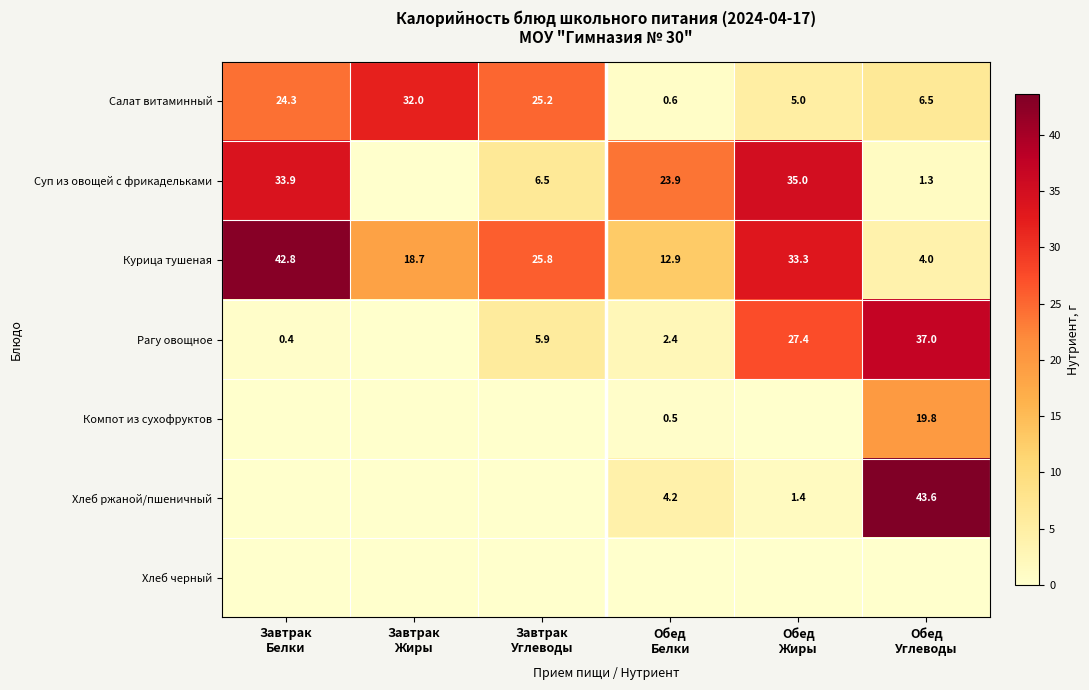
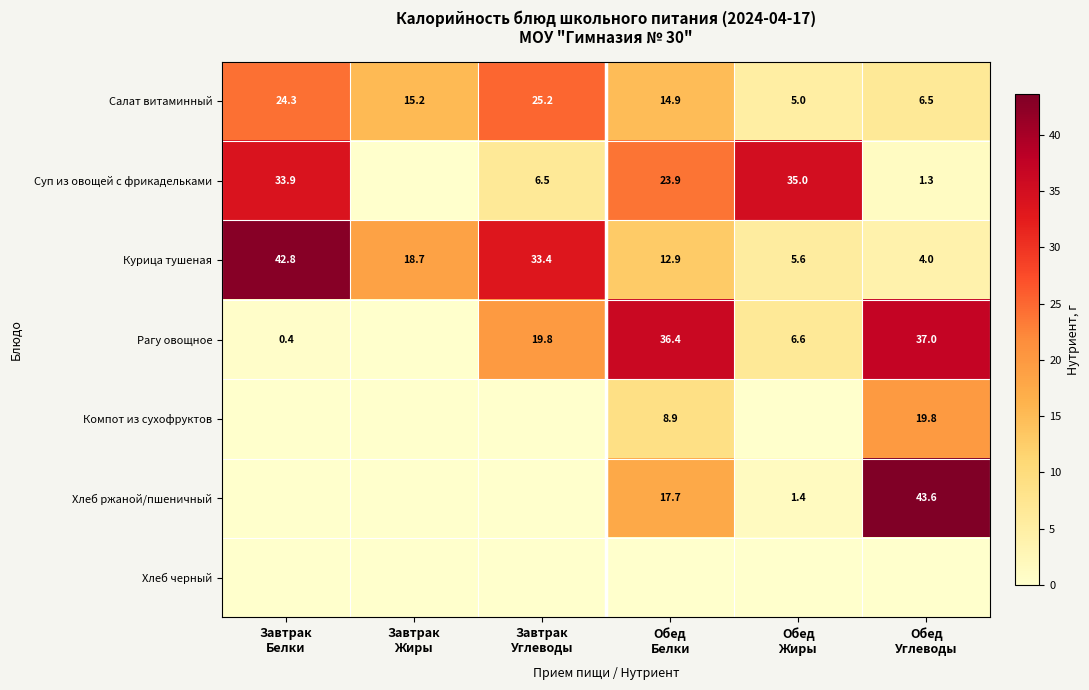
  {
    "Салат витаминный": {
      "Завтрак Белки": 24.3,
-     "Завтрак Жиры": 32.0,
+     "Завтрак Жиры": 15.2,
      "Завтрак Углеводы": 25.2,
-     "Обед Белки": 0.6,
+     "Обед Белки": 14.9,
      "Обед Жиры": 5.0,
      "Обед Углеводы": 6.5
    },
    "Суп из овощей с фрикадельками": {
      "Завтрак Белки": 33.9,
      "Завтрак Углеводы": 6.5,
      "Обед Белки": 23.9,
      "Обед Жиры": 35.0,
      "Обед Углеводы": 1.3
    },
    "Курица тушеная": {
      "Завтрак Белки": 42.8,
      "Завтрак Жиры": 18.7,
-     "Завтрак Углеводы": 25.8,
+     "Завтрак Углеводы": 33.4,
      "Обед Белки": 12.9,
-     "Обед Жиры": 33.3,
+     "Обед Жиры": 5.6,
      "Обед Углеводы": 4.0
    },
    "Рагу овощное": {
      "Завтрак Белки": 0.4,
-     "Завтрак Углеводы": 5.9,
-     "Обед Белки": 2.4,
-     "Обед Жиры": 27.4,
+     "Завтрак Углеводы": 19.8,
+     "Обед Белки": 36.4,
+     "Обед Жиры": 6.6,
      "Обед Углеводы": 37.0
    },
    "Компот из сухофруктов": {
-     "Обед Белки": 0.5,
+     "Обед Белки": 8.9,
      "Обед Углеводы": 19.8
    },
    "Хлеб ржаной/пшеничный": {
-     "Обед Белки": 4.2,
+     "Обед Белки": 17.7,
      "Обед Жиры": 1.4,
      "Обед Углеводы": 43.6
    }
  }
